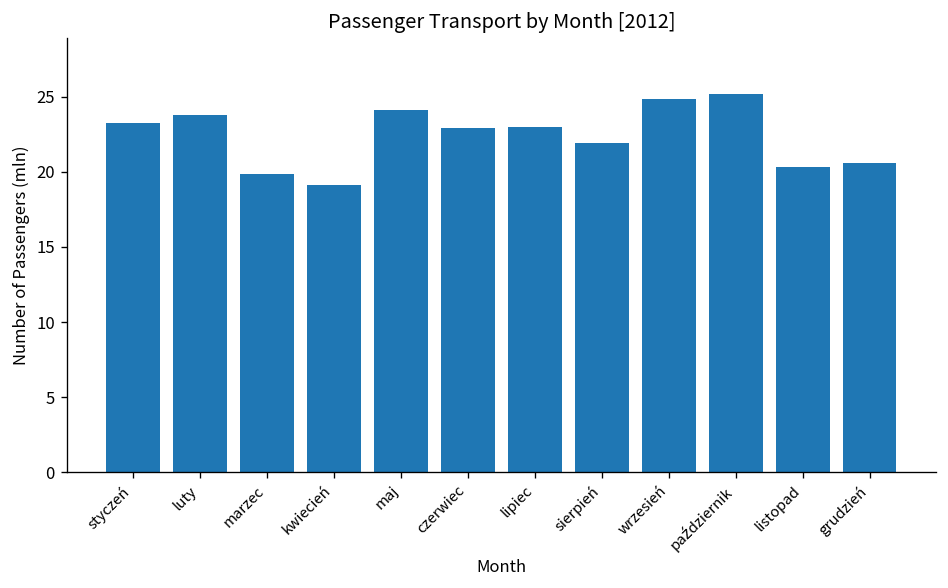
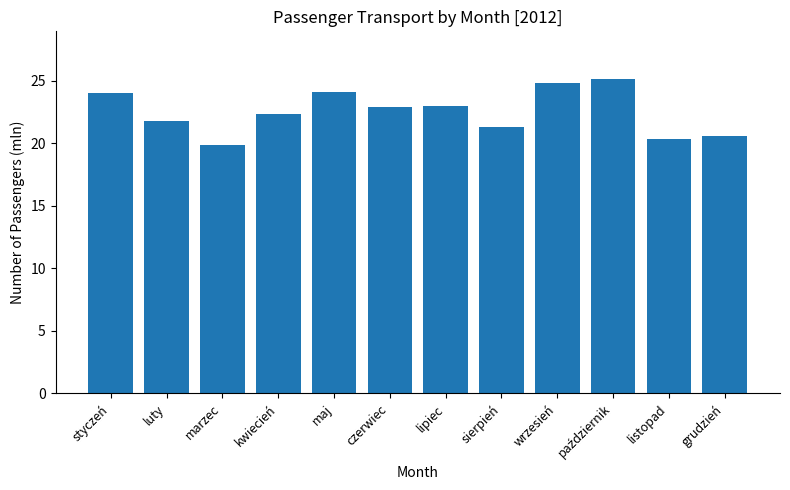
  {
-   "styczeń": 23.2,
-   "luty": 23.8,
+   "styczeń": 24.0,
+   "luty": 21.8,
    "marzec": 19.9,
-   "kwiecień": 19.1,
+   "kwiecień": 22.4,
    "maj": 24.1,
    "czerwiec": 22.9,
    "lipiec": 23.0,
-   "sierpień": 21.9,
+   "sierpień": 21.3,
    "wrzesień": 24.8,
    "październik": 25.2,
    "listopad": 20.3,
    "grudzień": 20.6
  }
